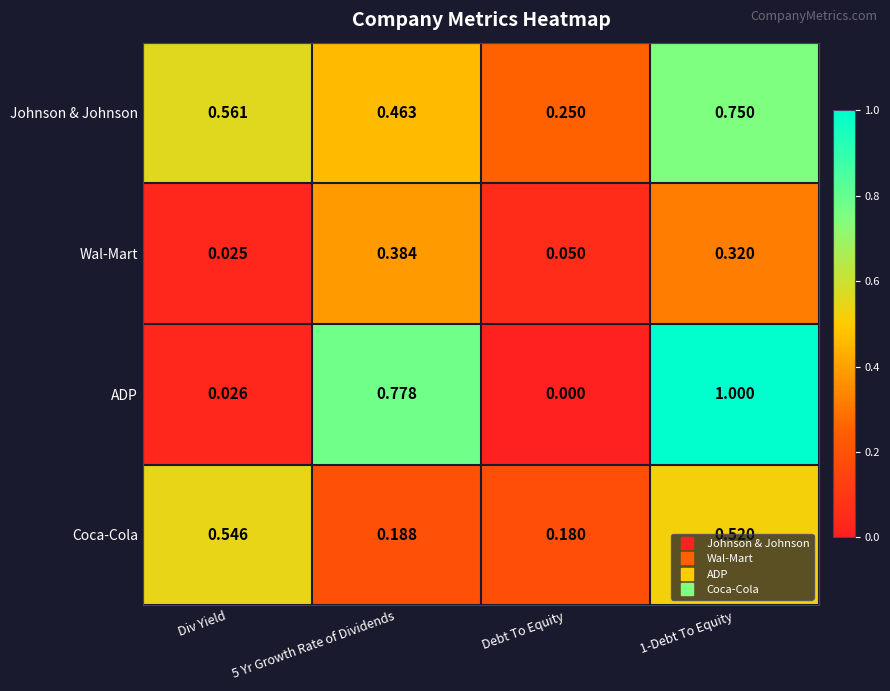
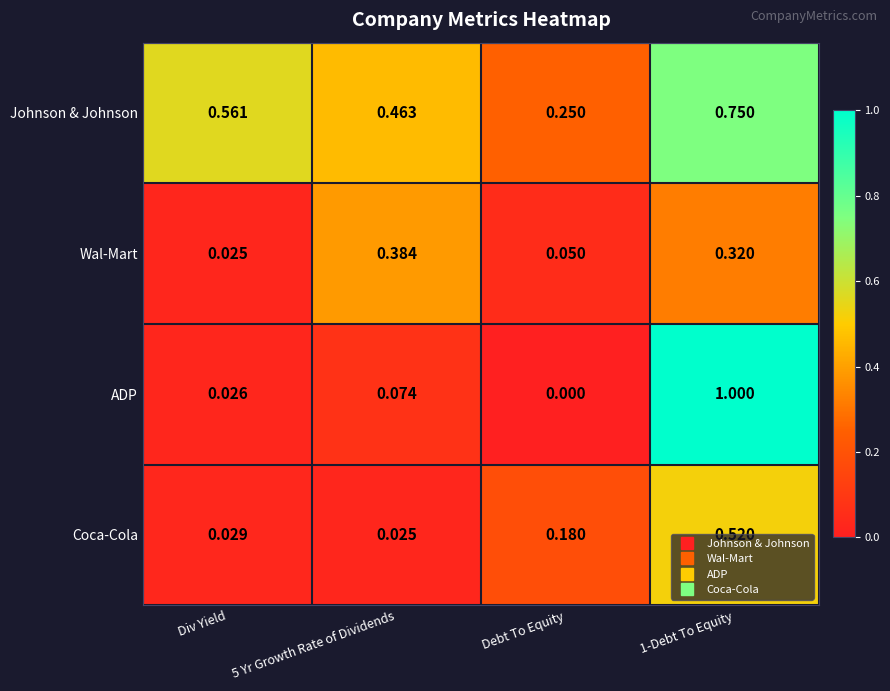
  {
    "Johnson & Johnson": {
      "Div Yield": 0.561,
      "5 Yr Growth Rate of Dividends": 0.463,
      "Debt To Equity": 0.250,
      "1-Debt To Equity": 0.750
    },
    "Wal-Mart": {
      "Div Yield": 0.025,
      "5 Yr Growth Rate of Dividends": 0.384,
      "Debt To Equity": 0.050,
      "1-Debt To Equity": 0.320
    },
    "ADP": {
      "Div Yield": 0.026,
-     "5 Yr Growth Rate of Dividends": 0.778,
+     "5 Yr Growth Rate of Dividends": 0.074,
      "Debt To Equity": 0.000,
      "1-Debt To Equity": 1.000
    },
    "Coca-Cola": {
-     "Div Yield": 0.546,
-     "5 Yr Growth Rate of Dividends": 0.188,
+     "Div Yield": 0.029,
+     "5 Yr Growth Rate of Dividends": 0.025,
      "Debt To Equity": 0.180
    }
  }
